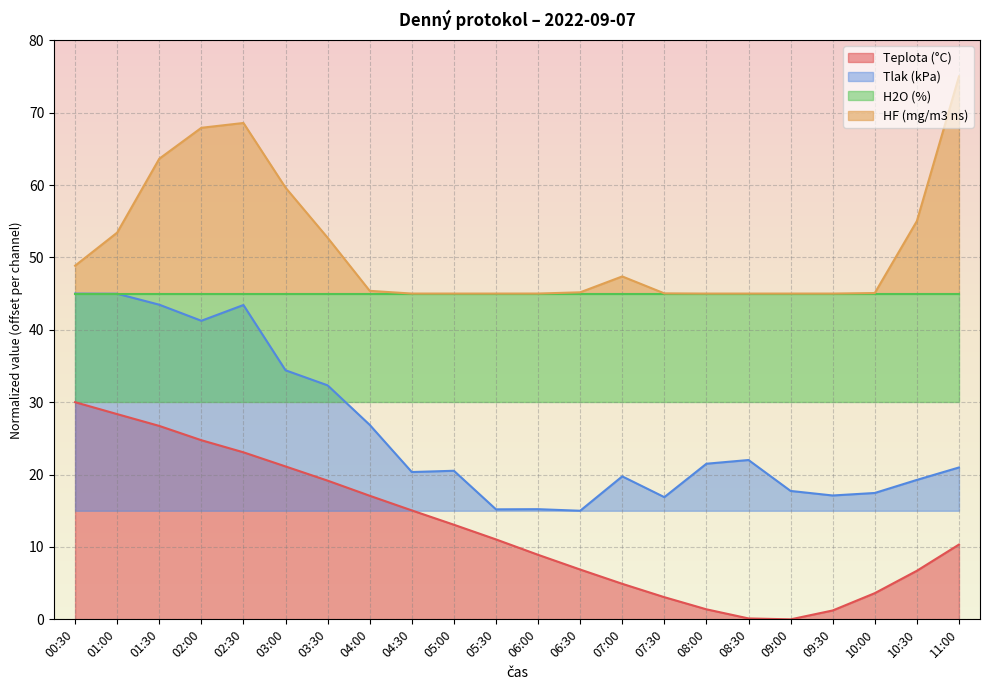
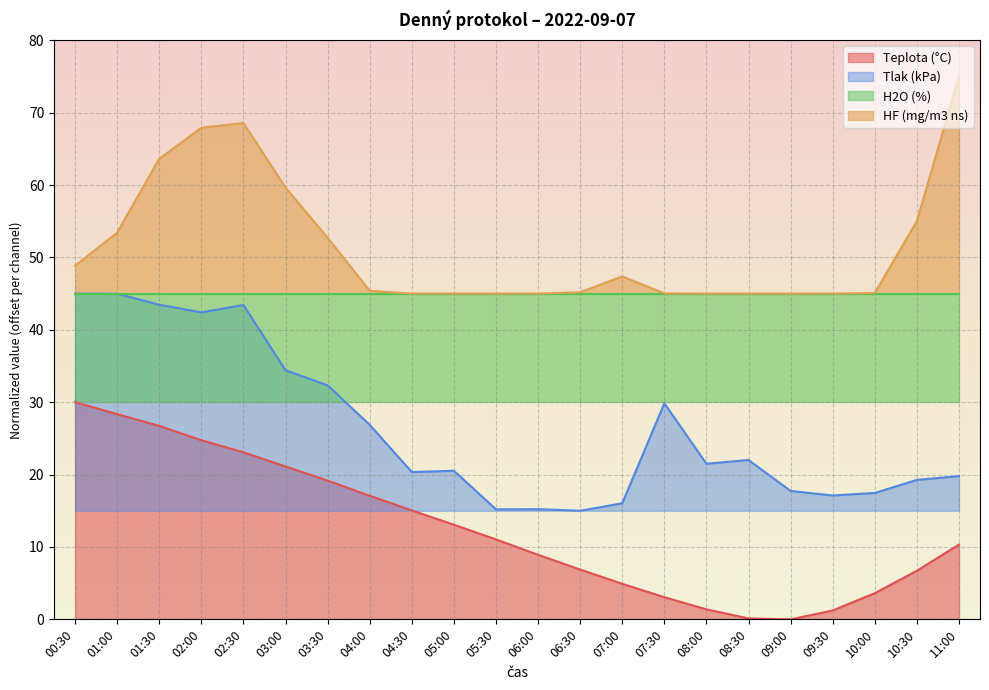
  {
    "Tlak (kPa)": {
      "01:30": 43,
-     "02:00": 41,
+     "02:00": 42,
      "02:30": 43,
      "03:00": 34,
      "03:30": 32,
      "04:00": 27,
      "04:30": 20,
      "05:00": 21,
      "05:30": 15,
      "06:00": 15,
      "06:30": 15,
-     "07:00": 20,
-     "07:30": 17,
+     "07:00": 16,
+     "07:30": 30,
      "08:00": 21,
      "08:30": 22,
      "09:00": 18,
      "09:30": 17,
      "10:00": 17,
      "10:30": 19,
-     "11:00": 21
+     "11:00": 20
    },
    "H2O (%)": {
      "01:30": 45,
      "02:00": 45,
      "02:30": 45,
      "03:00": 45,
      "03:30": 45,
      "04:00": 45,
      "07:00": 45,
      "10:30": 45,
      "11:00": 45
    }
  }
